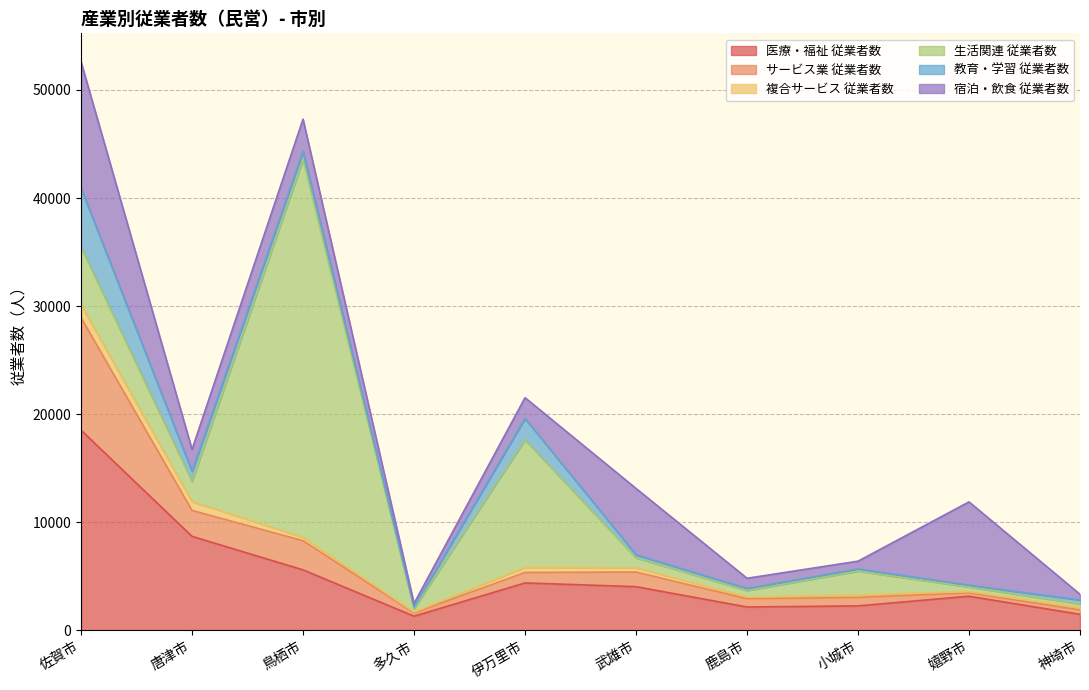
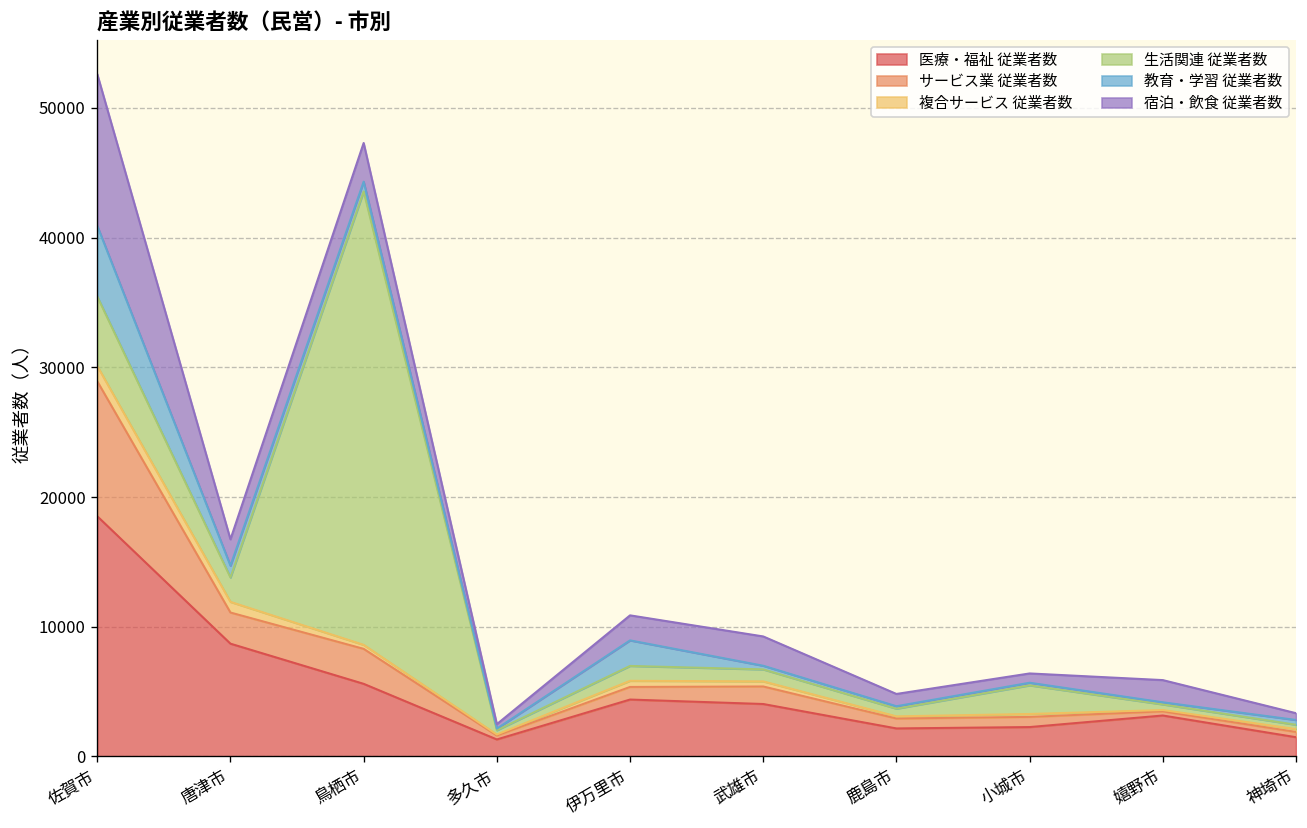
  {
    "生活関連 従業者数": {
      "佐賀市": 5400,
      "唐津市": 1900,
      "鳥栖市": 35000,
-     "伊万里市": 11800,
+     "伊万里市": 1100,
      "武雄市": 900,
      "神埼市": 300
    },
    "教育・学習 従業者数": {
      "佐賀市": 5400,
      "唐津市": 900,
      "鳥栖市": 800,
      "伊万里市": 2000,
      "武雄市": 300,
      "神埼市": 400
    },
    "宿泊・飲食 従業者数": {
      "佐賀市": 11700,
      "唐津市": 2000,
      "鳥栖市": 3000,
      "多久市": 300,
      "伊万里市": 1900,
-     "武雄市": 6100,
+     "武雄市": 2300,
      "鹿島市": 900,
      "小城市": 700,
-     "嬉野市": 7700,
+     "嬉野市": 1700,
      "神埼市": 500
    }
  }
